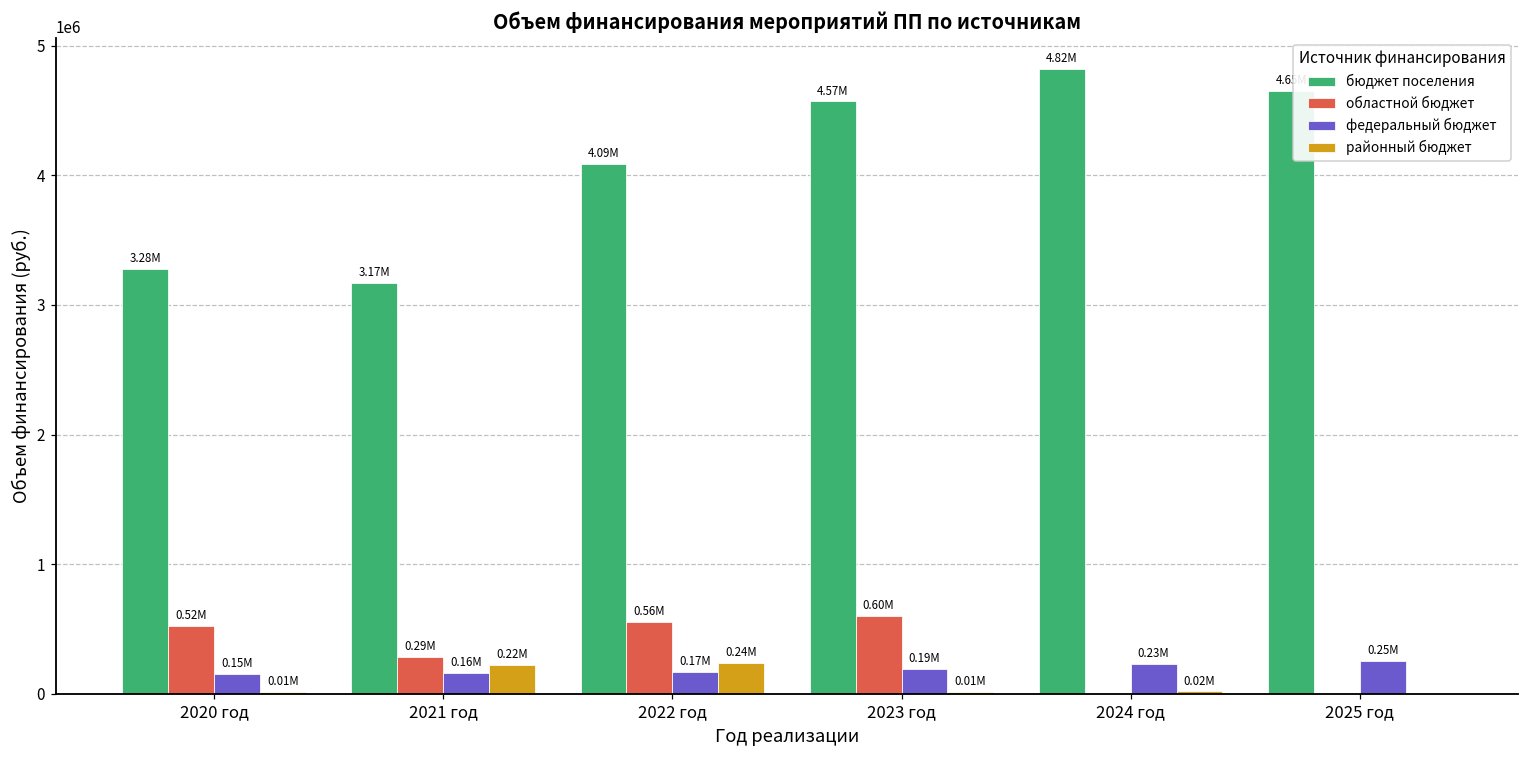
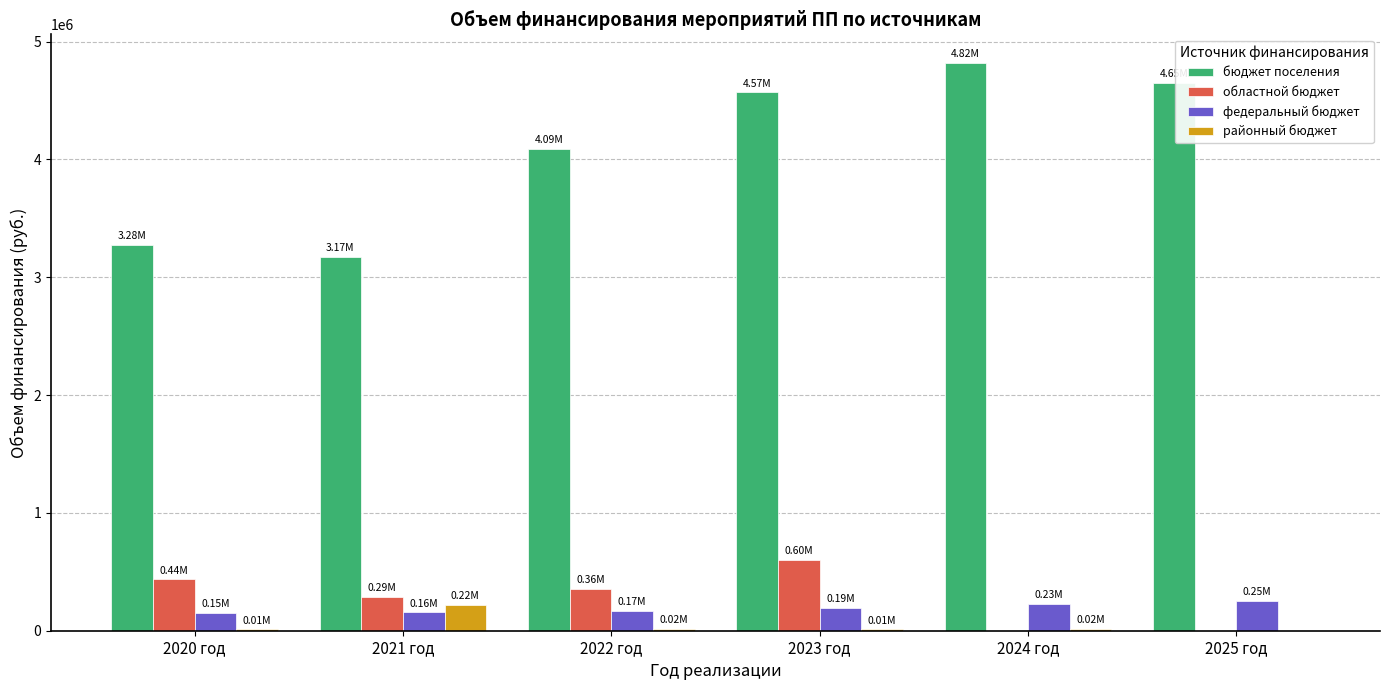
  {
    "областной бюджет": {
-     "2020 год": "0.52М",
-     "2022 год": "0.56М"
+     "2020 год": "0.44М",
+     "2022 год": "0.36М"
    },
    "районный бюджет": {
-     "2022 год": "0.24М"
+     "2022 год": "0.02М"
    }
  }
